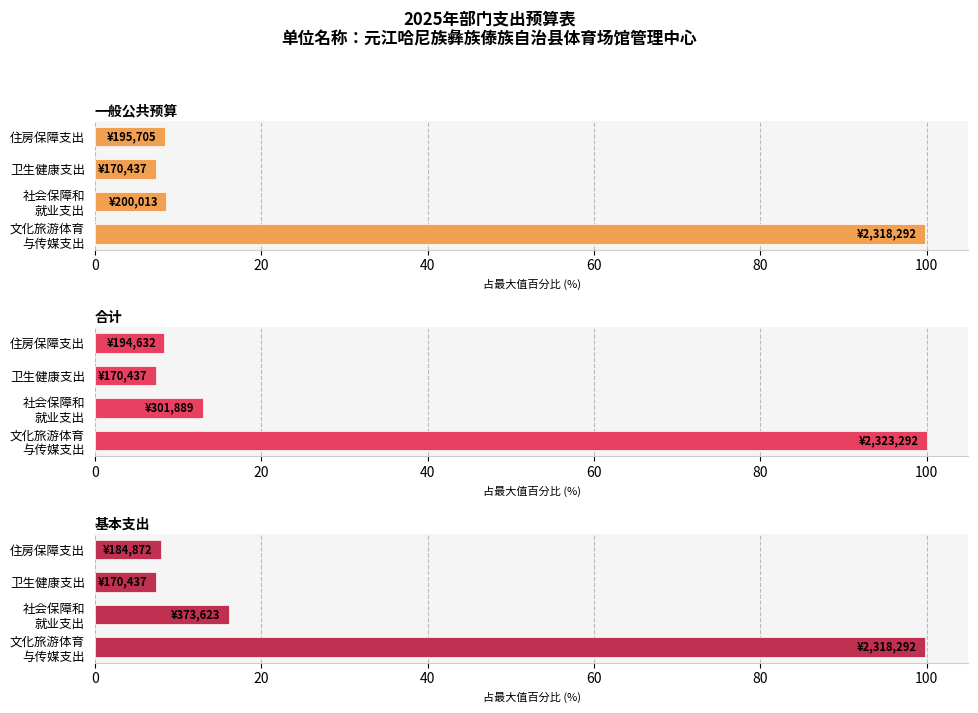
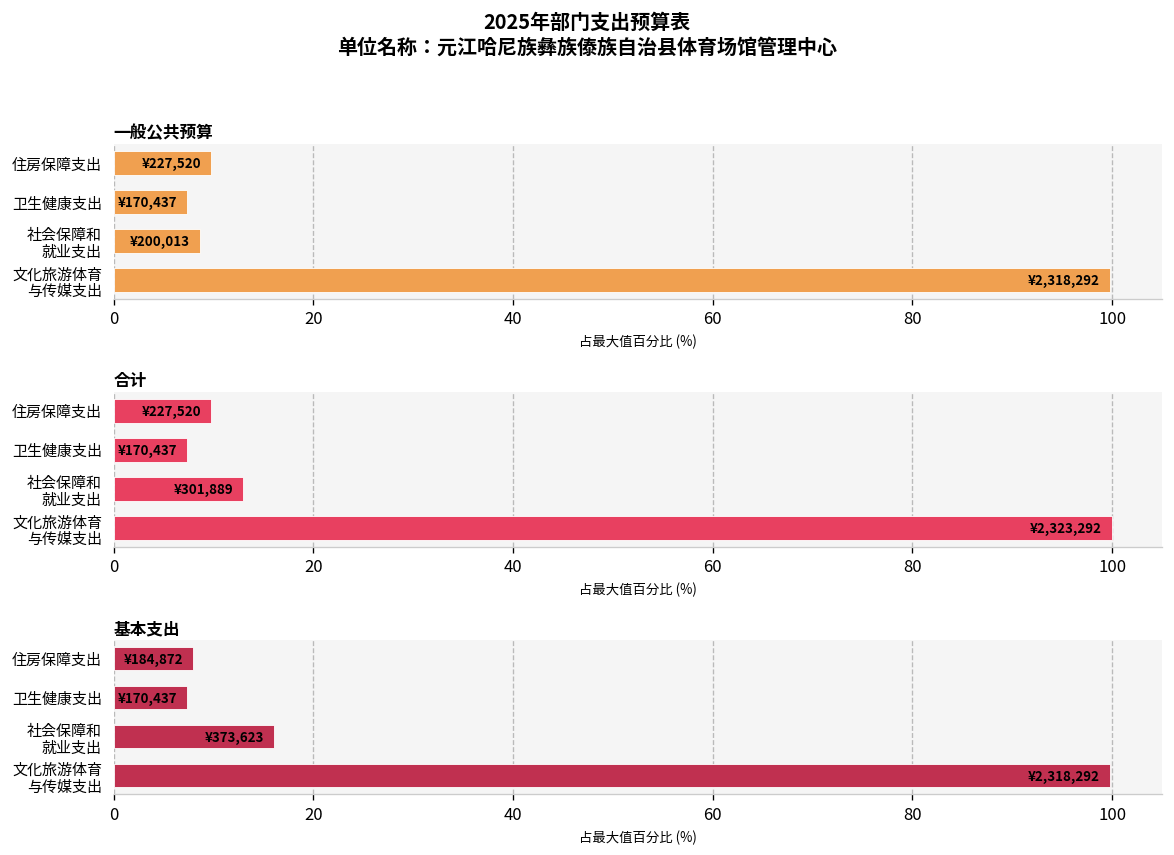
  {
    "一般公共预算": {
-     "住房保障支出": "¥195,705"
+     "住房保障支出": "¥227,520"
    },
    "合计": {
-     "住房保障支出": "¥194,632"
+     "住房保障支出": "¥227,520"
    }
  }
